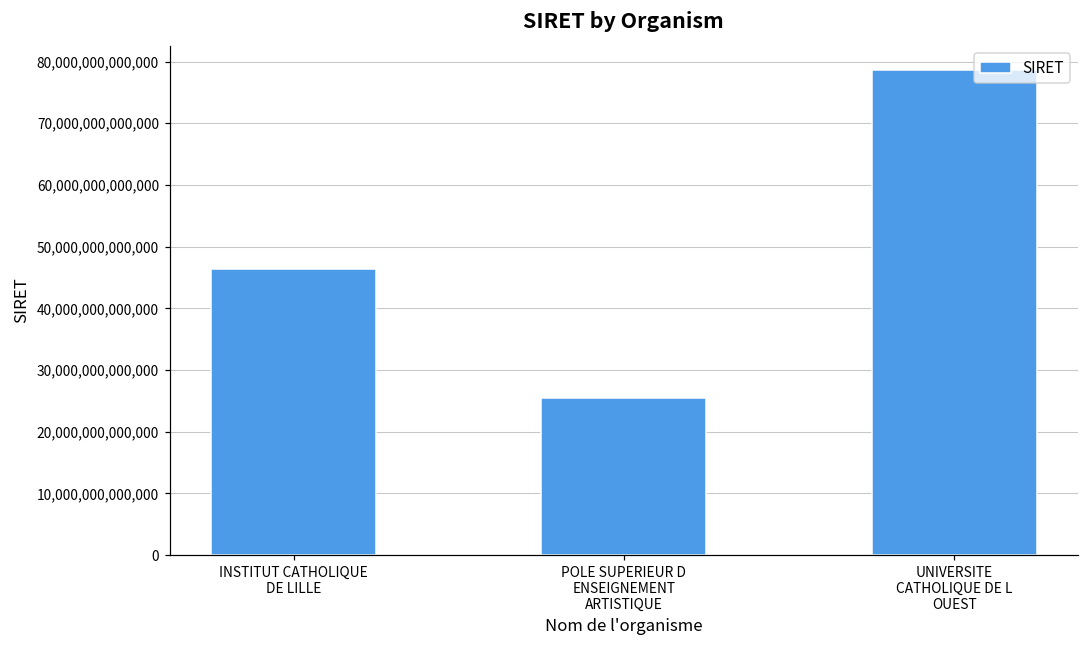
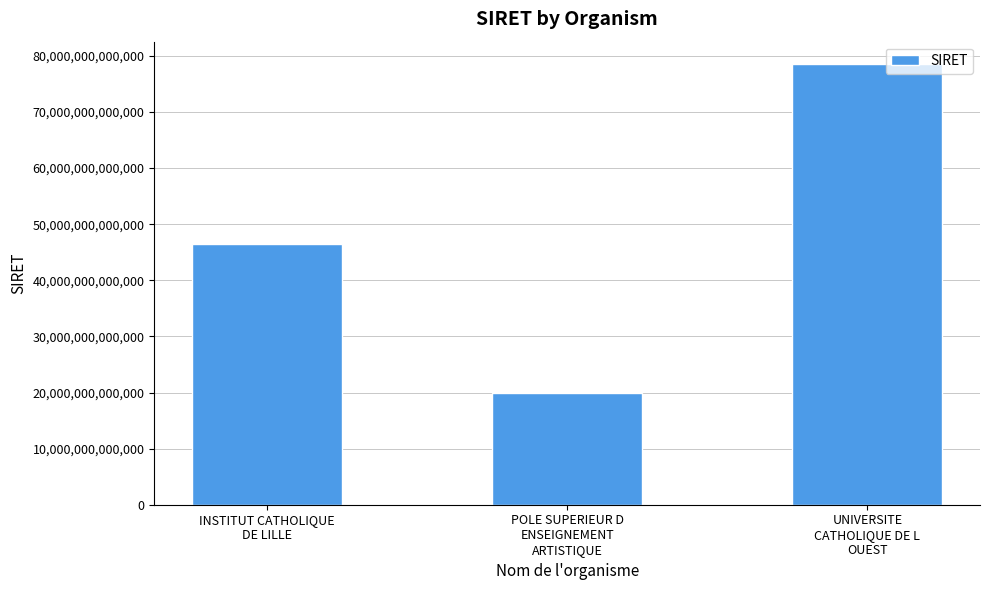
  {
    "INSTITUT CATHOLIQUE DE LILLE": "46,000,000,000,000",
-   "POLE SUPERIEUR D ENSEIGNEMENT ARTISTIQUE": "25,000,000,000,000",
+   "POLE SUPERIEUR D ENSEIGNEMENT ARTISTIQUE": "20,000,000,000,000",
    "UNIVERSITE CATHOLIQUE DE L OUEST": "79,000,000,000,000"
  }
